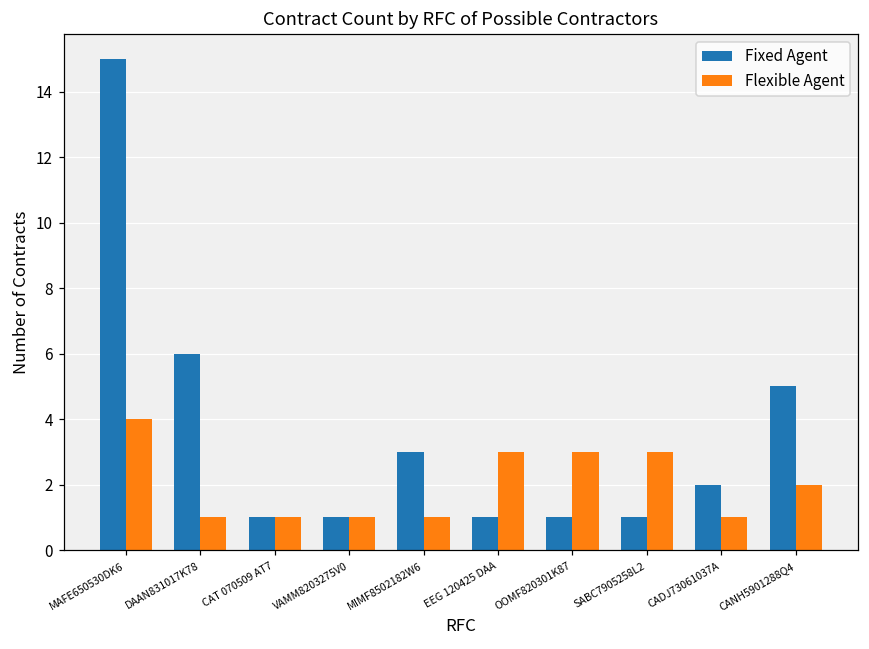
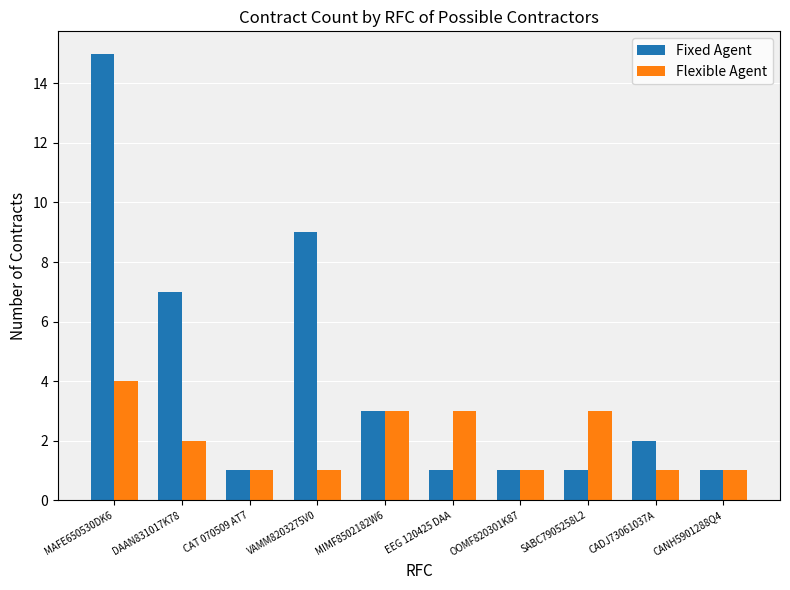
  {
    "Fixed Agent": {
      "MAFE650530DK6": 15,
-     "DAAN831017K78": 6,
+     "DAAN831017K78": 7,
      "CAT 070509 AT7": 1,
-     "VAMM8203275V0": 1,
+     "VAMM8203275V0": 9,
      "MIMF8502182W6": 3,
      "EEG 120425 DAA": 1,
      "OOMF820301K87": 1,
      "SABC7905258L2": 1,
      "CADJ73061037A": 2,
-     "CANH5901288Q4": 5
+     "CANH5901288Q4": 1
    },
    "Flexible Agent": {
      "MAFE650530DK6": 4,
-     "DAAN831017K78": 1,
+     "DAAN831017K78": 2,
      "CAT 070509 AT7": 1,
      "VAMM8203275V0": 1,
-     "MIMF8502182W6": 1,
+     "MIMF8502182W6": 3,
      "EEG 120425 DAA": 3,
-     "OOMF820301K87": 3,
+     "OOMF820301K87": 1,
      "SABC7905258L2": 3,
      "CADJ73061037A": 1,
-     "CANH5901288Q4": 2
+     "CANH5901288Q4": 1
    }
  }
